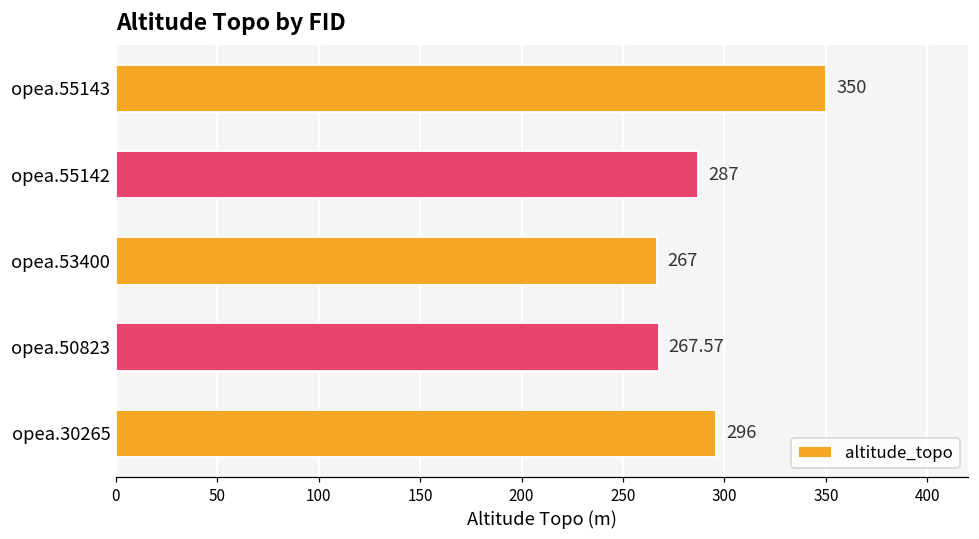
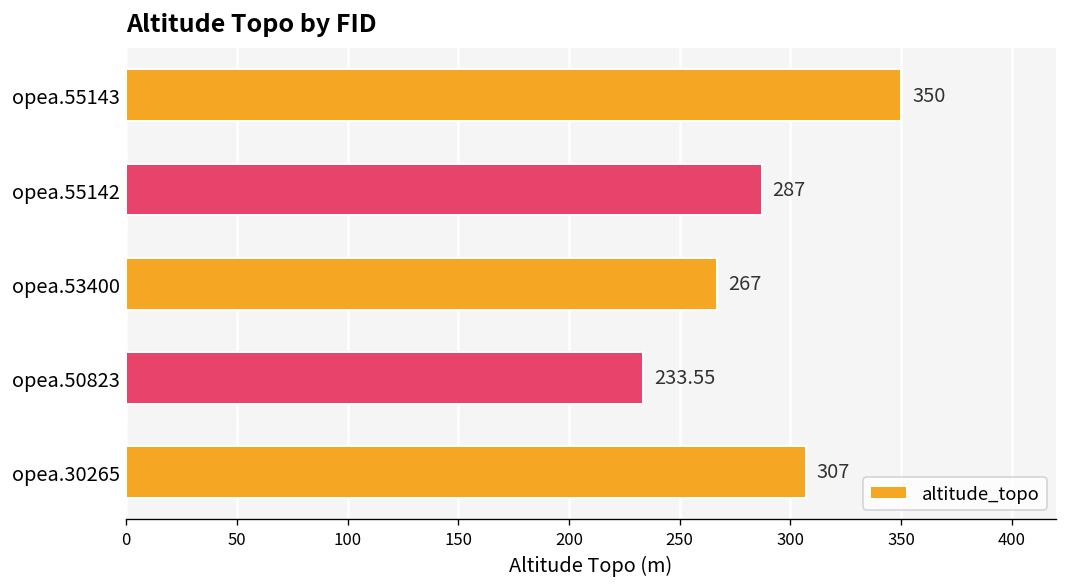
  {
    "opea.55143": 350,
    "opea.55142": 287,
    "opea.53400": 267,
-   "opea.50823": 267.57,
-   "opea.30265": 296
+   "opea.50823": 233.55,
+   "opea.30265": 307
  }
